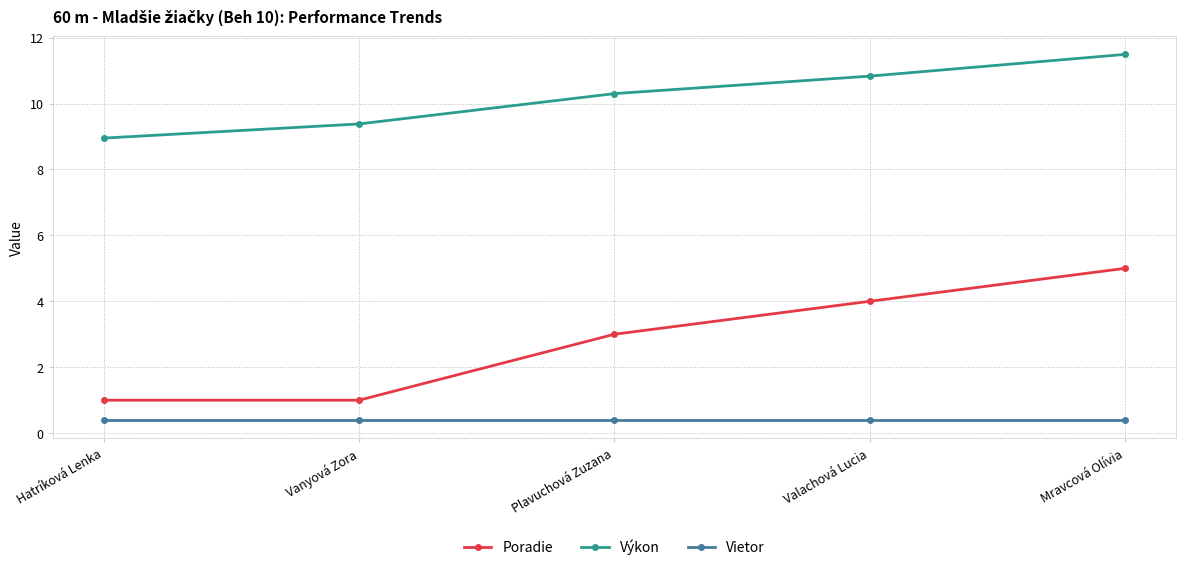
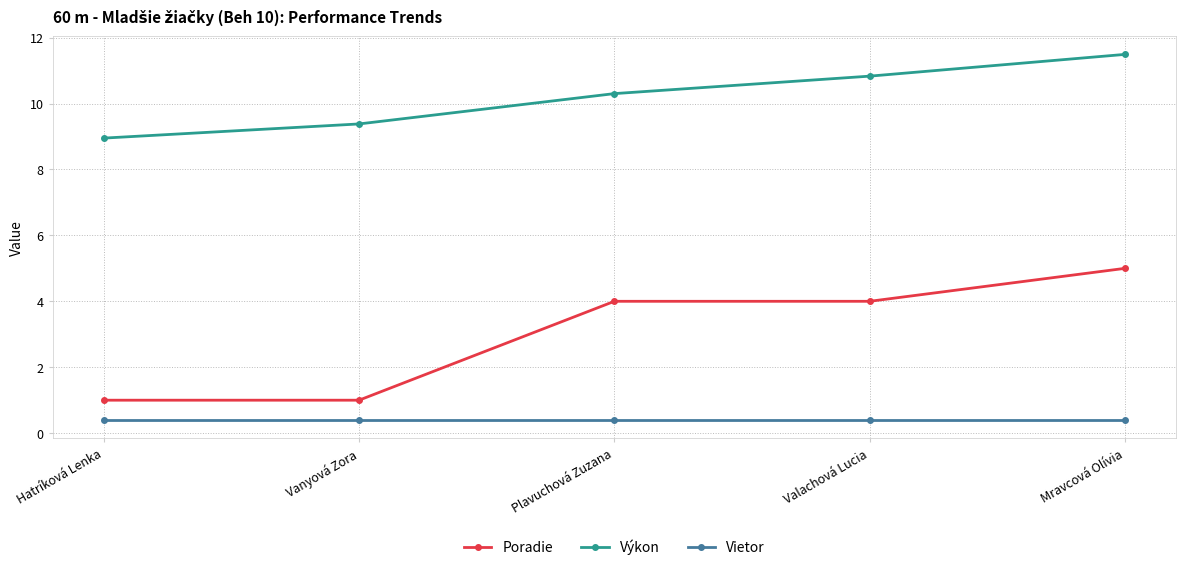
  {
    "Poradie": {
      "Hatríková Lenka": 1,
      "Vanyová Zora": 1,
-     "Plavuchová Zuzana": 3,
+     "Plavuchová Zuzana": 4,
      "Valachová Lucia": 4,
      "Mravcová Olívia": 5
    }
  }
